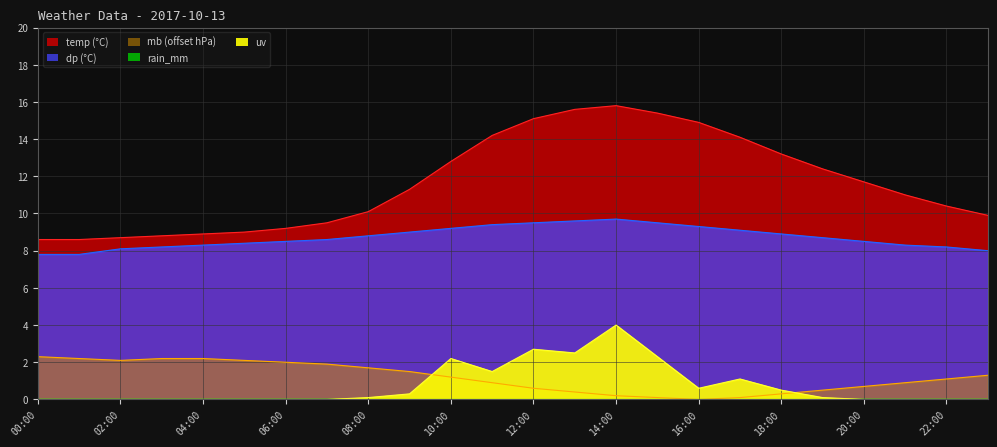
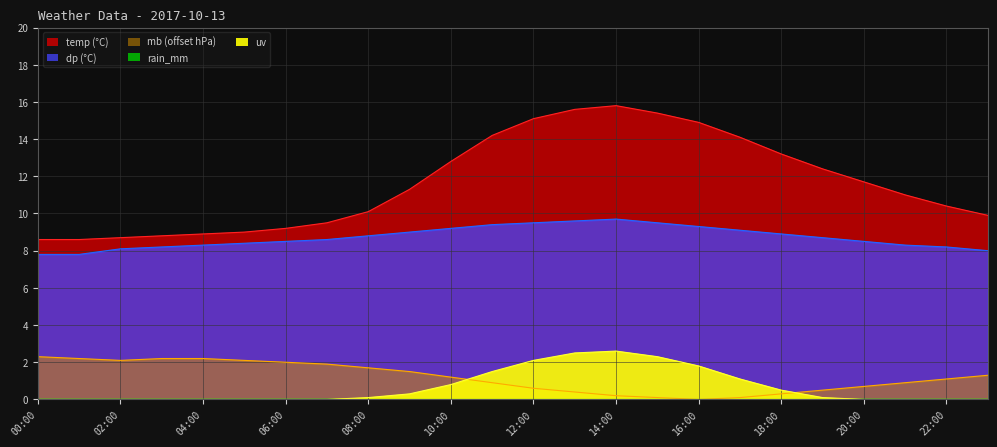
  {
    "rain_mm": {
      "10:00": 0.0,
      "12:00": 0.0,
      "14:00": 0.0,
      "18:00": 0.0
    },
    "uv": {
-     "10:00": 2.2,
-     "12:00": 2.7,
-     "14:00": 4.0,
-     "16:00": 0.6,
+     "10:00": 0.8,
+     "12:00": 2.1,
+     "14:00": 2.6,
+     "16:00": 1.8,
      "18:00": 0.5
    }
  }
